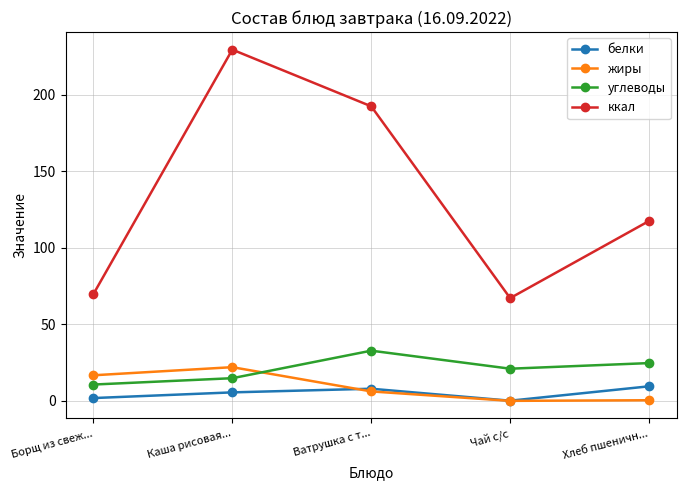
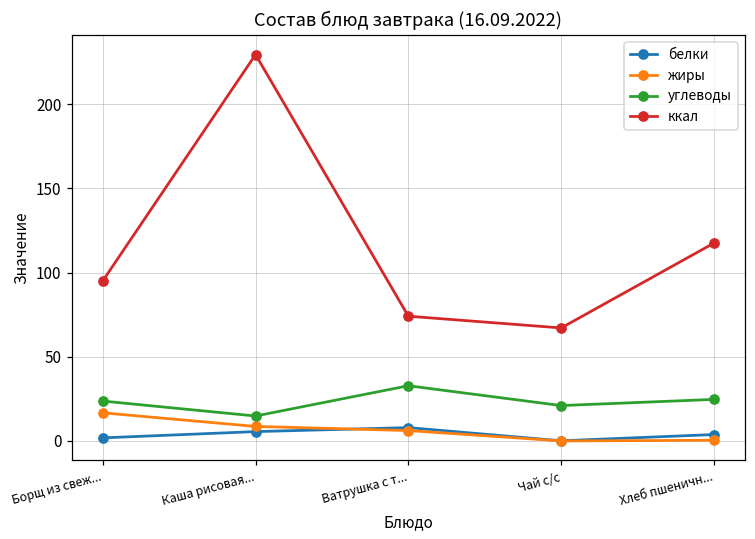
  {
    "белки": {
      "Борщ из свеж...": 2,
      "Каша рисовая...": 6,
      "Ватрушка с т...": 8,
-     "Хлеб пшеничн...": 10
+     "Хлеб пшеничн...": 4
    },
    "жиры": {
      "Борщ из свеж...": 17,
-     "Каша рисовая...": 22,
+     "Каша рисовая...": 9,
      "Ватрушка с т...": 6,
      "Хлеб пшеничн...": 0
    },
    "углеводы": {
-     "Борщ из свеж...": 11,
+     "Борщ из свеж...": 24,
      "Каша рисовая...": 15,
      "Ватрушка с т...": 33,
      "Чай с/с": 21,
      "Хлеб пшеничн...": 25
    },
    "ккал": {
-     "Борщ из свеж...": 70,
+     "Борщ из свеж...": 95,
      "Каша рисовая...": 229,
-     "Ватрушка с т...": 192,
+     "Ватрушка с т...": 74,
      "Чай с/с": 67,
      "Хлеб пшеничн...": 118
    }
  }
